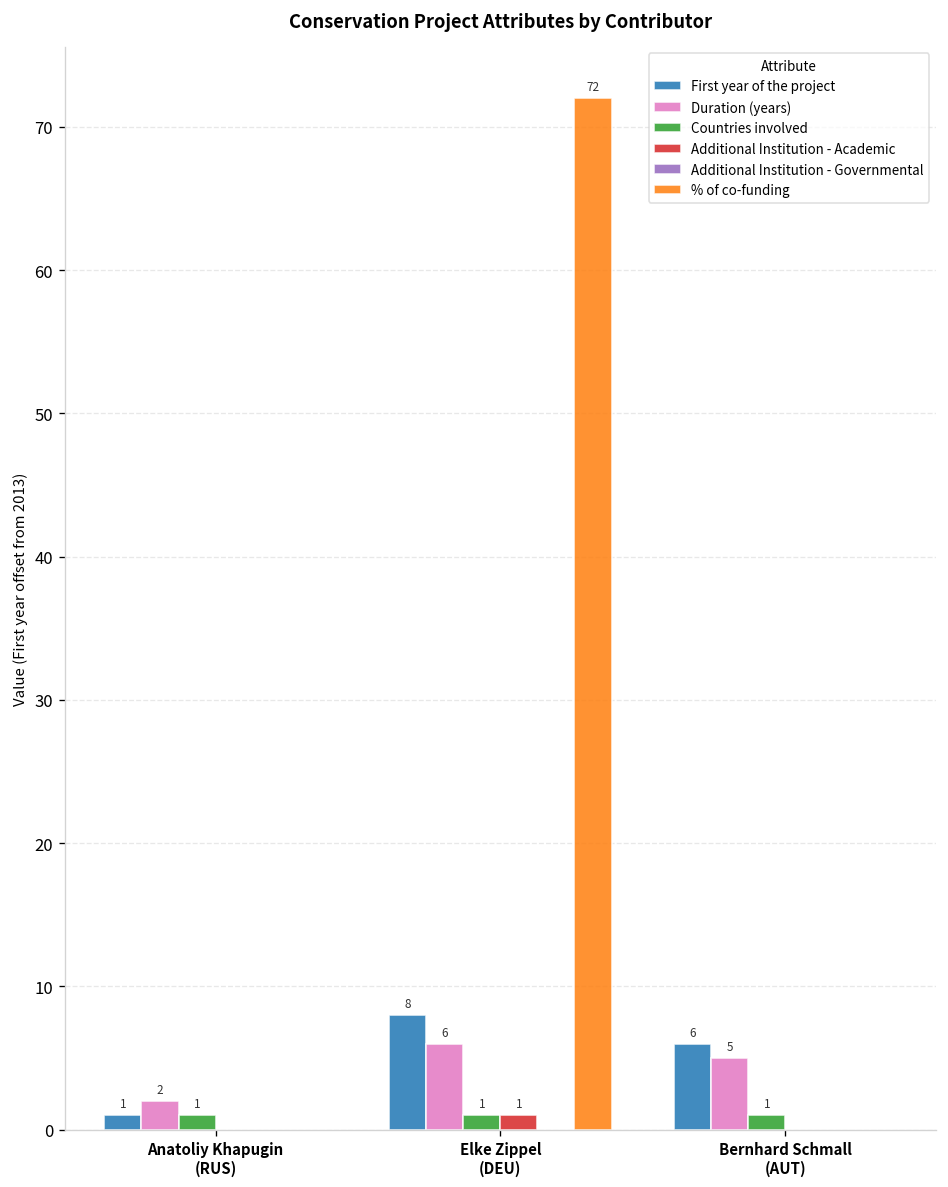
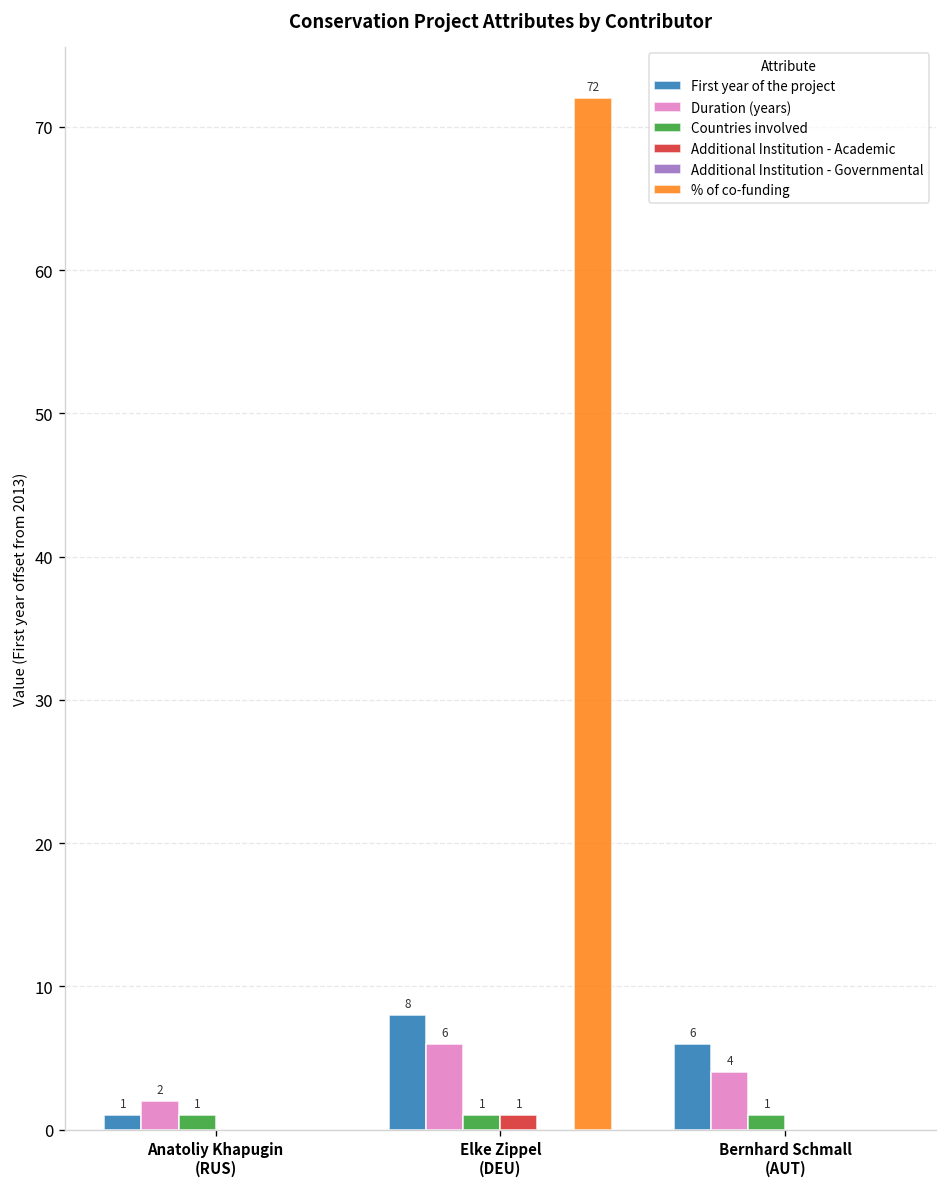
  {
    "First year of the project": {
      "Anatoliy Khapugin (RUS)": 1,
      "Elke Zippel (DEU)": 8,
      "Bernhard Schmall (AUT)": 6
    },
    "Duration (years)": {
      "Anatoliy Khapugin (RUS)": 2,
      "Elke Zippel (DEU)": 6,
-     "Bernhard Schmall (AUT)": 5
+     "Bernhard Schmall (AUT)": 4
    },
    "Countries involved": {
      "Anatoliy Khapugin (RUS)": 1,
      "Elke Zippel (DEU)": 1,
      "Bernhard Schmall (AUT)": 1
    },
    "Additional Institution - Academic": {
      "Elke Zippel (DEU)": 1
    },
    "Additional Institution - Governmental": {
      "Anatoliy Khapugin (RUS)": 0.0,
      "Elke Zippel (DEU)": 0.0,
      "Bernhard Schmall (AUT)": 0.0
    },
    "% of co-funding": {
      "Elke Zippel (DEU)": 72
    }
  }
